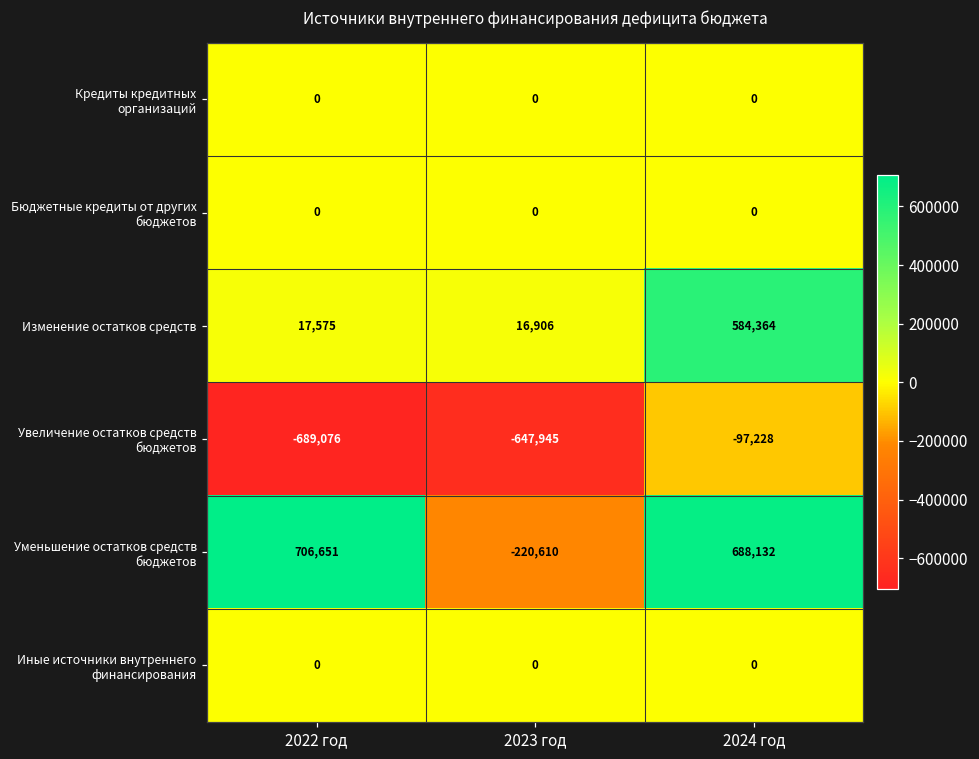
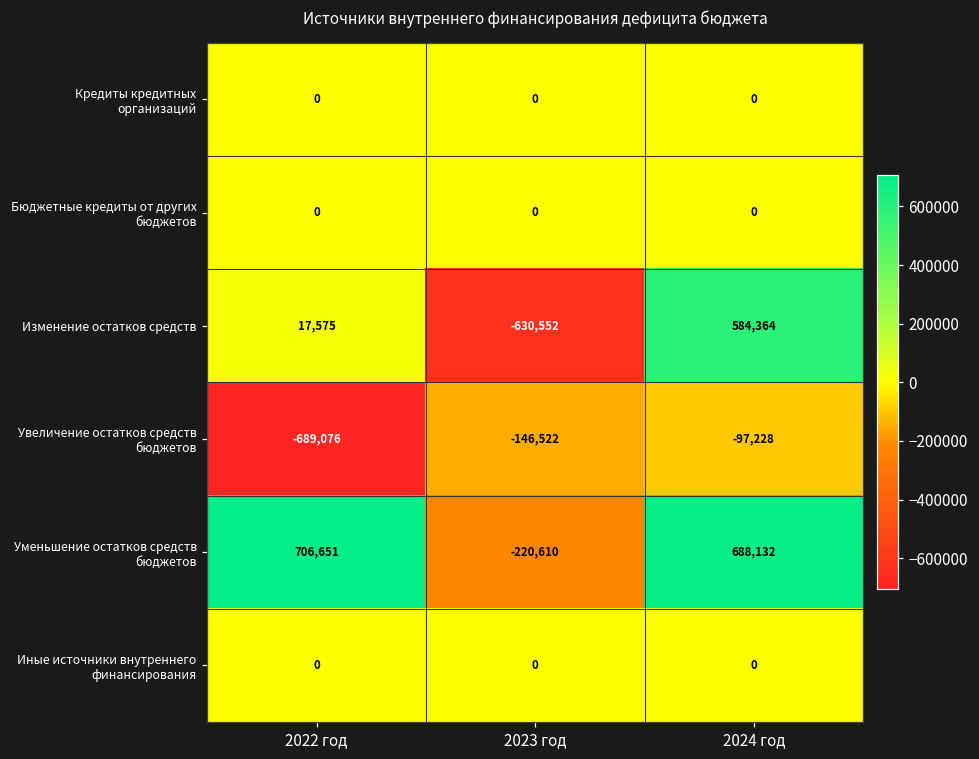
  {
    "Кредиты кредитных организаций": {
      "2022 год": "0",
      "2023 год": "0",
      "2024 год": "0"
    },
    "Бюджетные кредиты от других бюджетов": {
      "2022 год": "0",
      "2023 год": "0",
      "2024 год": "0"
    },
    "Изменение остатков средств": {
      "2022 год": "17,575",
-     "2023 год": "16,906",
+     "2023 год": "-630,552",
      "2024 год": "584,364"
    },
    "Увеличение остатков средств бюджетов": {
      "2022 год": "-689,076",
-     "2023 год": "-647,945",
+     "2023 год": "-146,522",
      "2024 год": "-97,228"
    },
    "Уменьшение остатков средств бюджетов": {
      "2022 год": "706,651",
      "2023 год": "-220,610",
      "2024 год": "688,132"
    },
    "Иные источники внутреннего финансирования": {
      "2022 год": "0",
      "2023 год": "0",
      "2024 год": "0"
    }
  }
